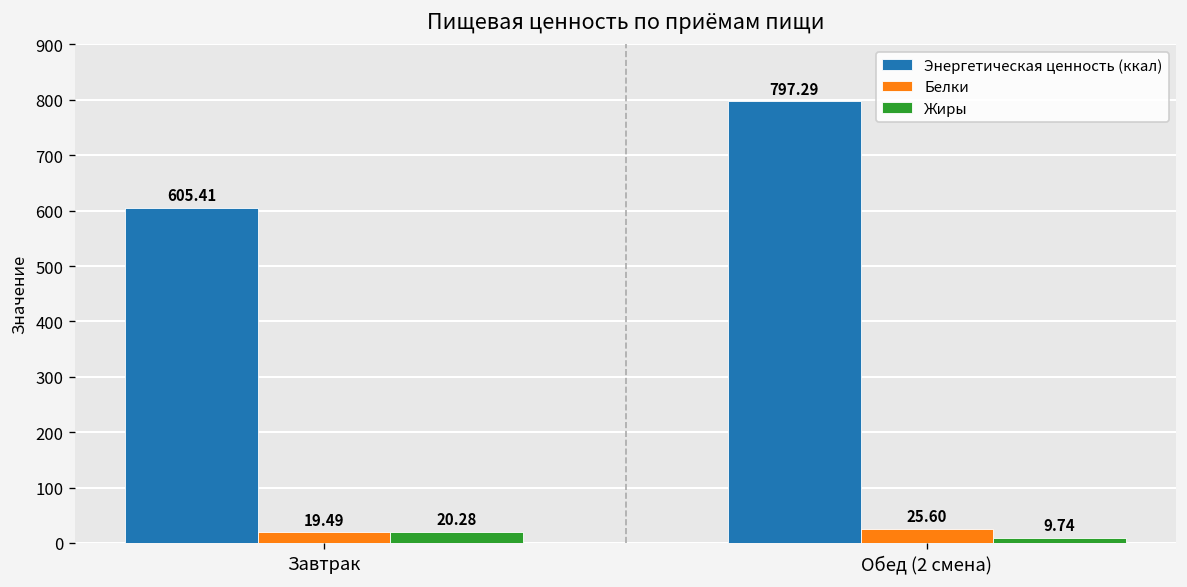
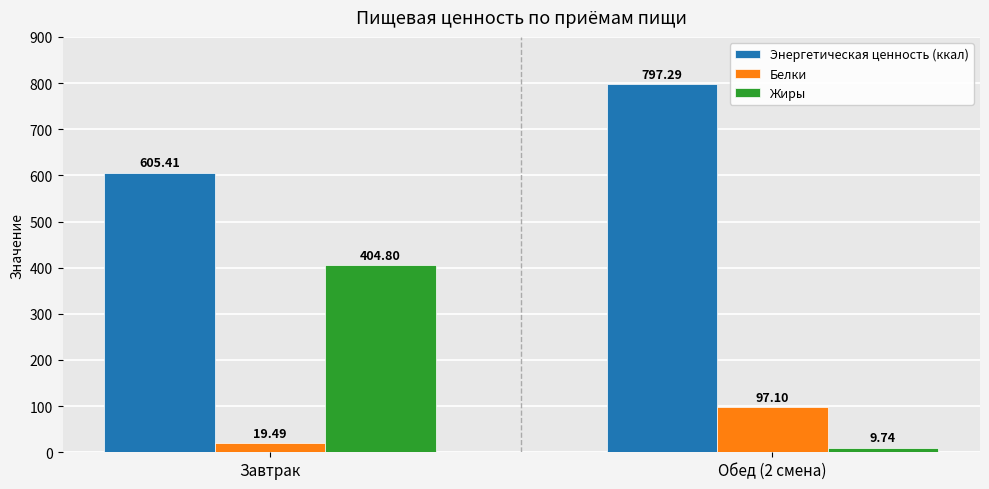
  {
    "Энергетическая ценность (ккал)": {
      "Завтрак": 605.41,
      "Обед (2 смена)": 797.29
    },
    "Белки": {
      "Завтрак": 19.49,
-     "Обед (2 смена)": 25.60
+     "Обед (2 смена)": 97.10
    },
    "Жиры": {
-     "Завтрак": 20.28,
+     "Завтрак": 404.80,
      "Обед (2 смена)": 9.74
    }
  }
